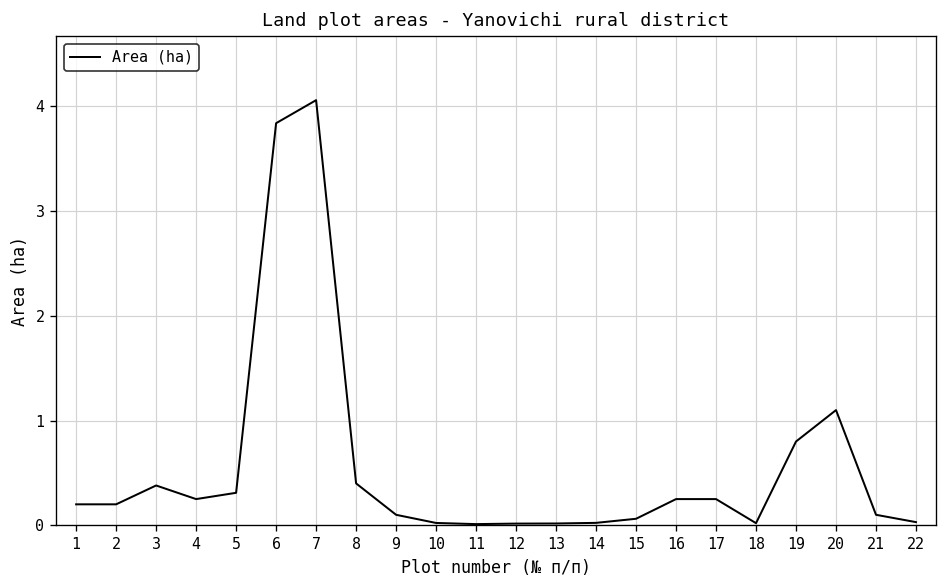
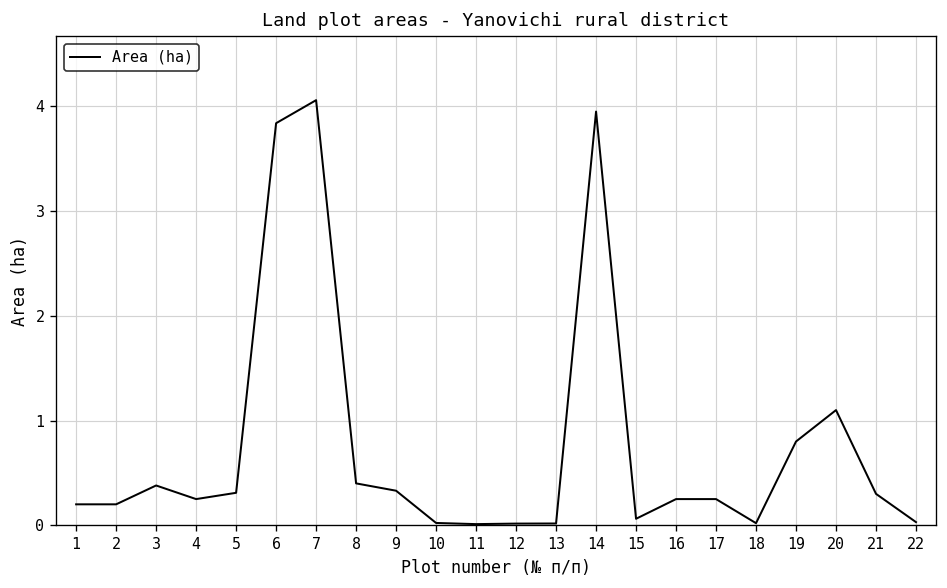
  {
    "1": 0.2,
    "2": 0.2,
    "3": 0.4,
    "4": 0.3,
    "5": 0.3,
    "6": 3.8,
    "7": 4.1,
    "8": 0.4,
-   "9": 0.1,
+   "9": 0.3,
    "10": 0.0,
    "11": 0.0,
    "12": 0.0,
    "13": 0.0,
-   "14": 0.0,
+   "14": 4.0,
    "15": 0.1,
    "16": 0.3,
    "17": 0.3,
    "18": 0.0,
    "19": 0.8,
    "20": 1.1,
-   "21": 0.1,
+   "21": 0.3,
    "22": 0.0
  }
